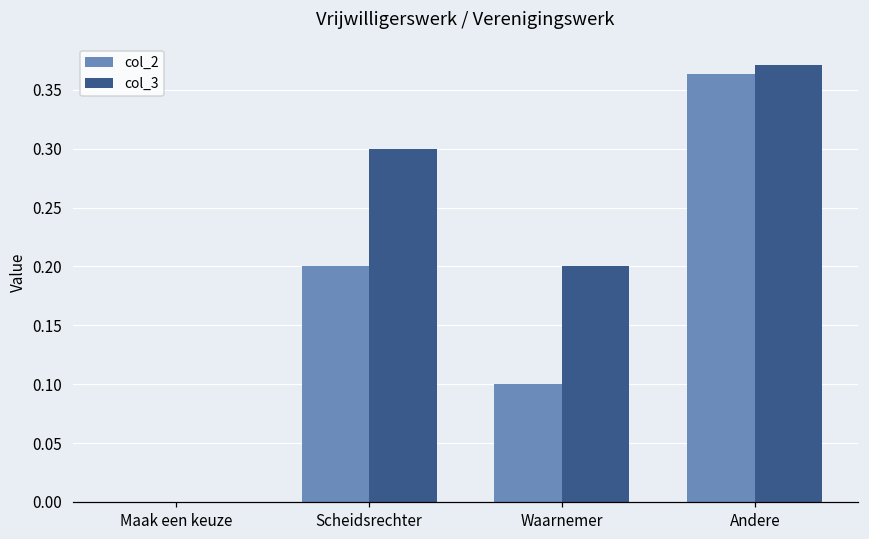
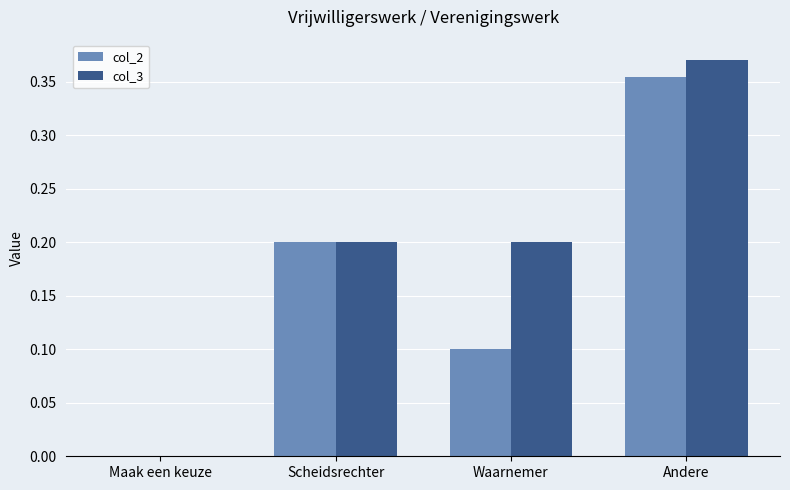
  {
    "col_2": {
      "Maak een keuze": 0.000,
      "Scheidsrechter": 0.200,
      "Waarnemer": 0.100,
-     "Andere": 0.364
+     "Andere": 0.354
    },
    "col_3": {
      "Maak een keuze": 0.0,
-     "Scheidsrechter": 0.3,
+     "Scheidsrechter": 0.2,
      "Waarnemer": 0.2,
      "Andere": 0.371
    }
  }
